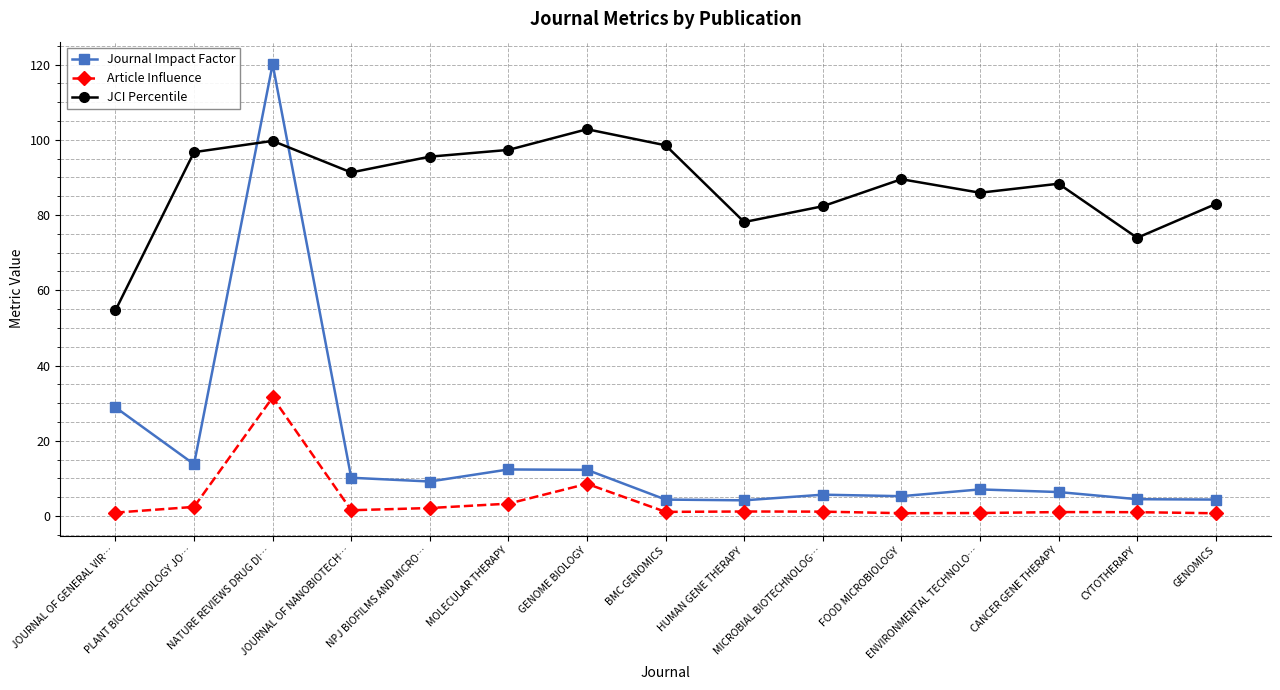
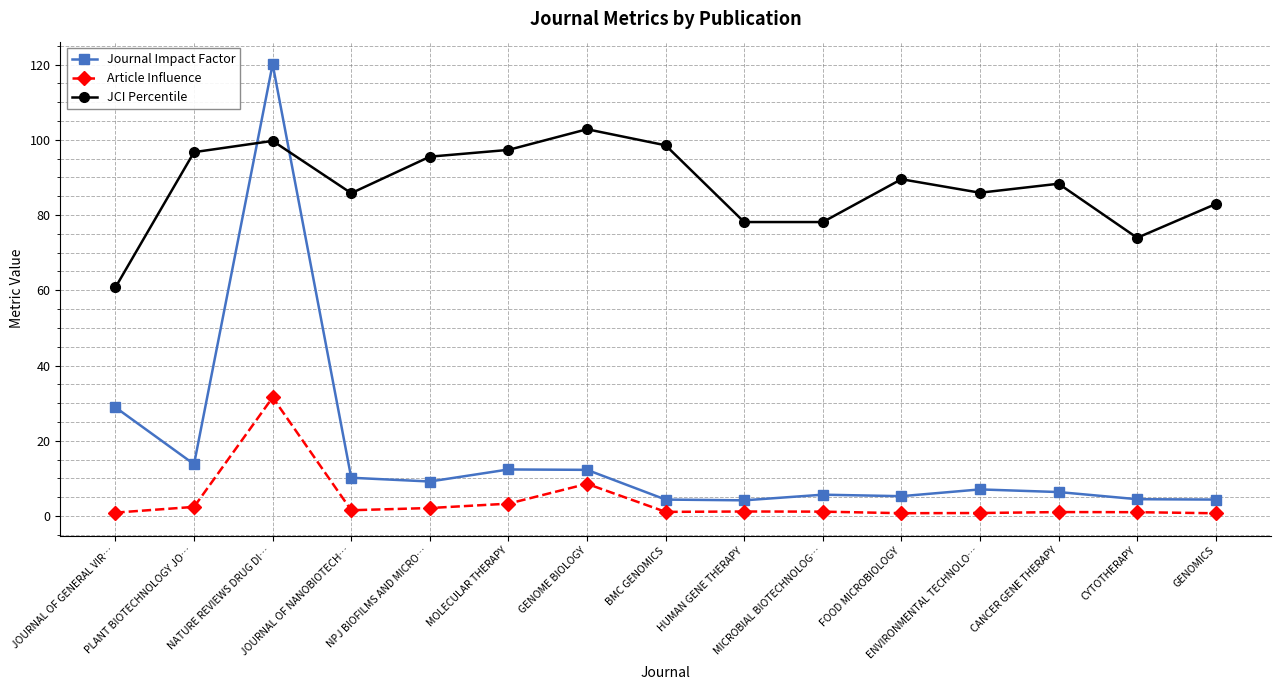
  {
    "Journal Impact Factor": {
      "JOURNAL OF GENERAL VIR…": 29,
      "PLANT BIOTECHNOLOGY JO…": 14,
      "NATURE REVIEWS DRUG DI…": 120,
      "JOURNAL OF NANOBIOTECH…": 10,
      "NPJ BIOFILMS AND MICRO…": 9,
      "MOLECULAR THERAPY": 12,
      "GENOME BIOLOGY": 12,
      "BMC GENOMICS": 4,
      "HUMAN GENE THERAPY": 4,
      "MICROBIAL BIOTECHNOLOG…": 6,
      "FOOD MICROBIOLOGY": 5,
      "ENVIRONMENTAL TECHNOLO…": 7,
      "CANCER GENE THERAPY": 6,
      "CYTOTHERAPY": 5,
      "GENOMICS": 4
    },
    "Article Influence": {
      "JOURNAL OF GENERAL VIR…": 1,
      "PLANT BIOTECHNOLOGY JO…": 2,
      "NATURE REVIEWS DRUG DI…": 32,
      "JOURNAL OF NANOBIOTECH…": 2,
      "NPJ BIOFILMS AND MICRO…": 2,
      "MOLECULAR THERAPY": 3,
      "GENOME BIOLOGY": 9,
      "BMC GENOMICS": 1,
      "HUMAN GENE THERAPY": 1,
      "MICROBIAL BIOTECHNOLOG…": 1,
      "FOOD MICROBIOLOGY": 1,
      "ENVIRONMENTAL TECHNOLO…": 1,
      "CANCER GENE THERAPY": 1,
      "CYTOTHERAPY": 1,
      "GENOMICS": 1
    },
    "JCI Percentile": {
-     "JOURNAL OF GENERAL VIR…": 55,
+     "JOURNAL OF GENERAL VIR…": 61,
      "PLANT BIOTECHNOLOGY JO…": 97,
      "NATURE REVIEWS DRUG DI…": 100,
-     "JOURNAL OF NANOBIOTECH…": 91,
+     "JOURNAL OF NANOBIOTECH…": 86,
      "NPJ BIOFILMS AND MICRO…": 96,
      "MOLECULAR THERAPY": 97,
      "GENOME BIOLOGY": 103,
      "BMC GENOMICS": 99,
      "HUMAN GENE THERAPY": 78,
-     "MICROBIAL BIOTECHNOLOG…": 82,
+     "MICROBIAL BIOTECHNOLOG…": 78,
      "FOOD MICROBIOLOGY": 90,
      "ENVIRONMENTAL TECHNOLO…": 86,
      "CANCER GENE THERAPY": 88,
      "CYTOTHERAPY": 74,
      "GENOMICS": 83
    }
  }
